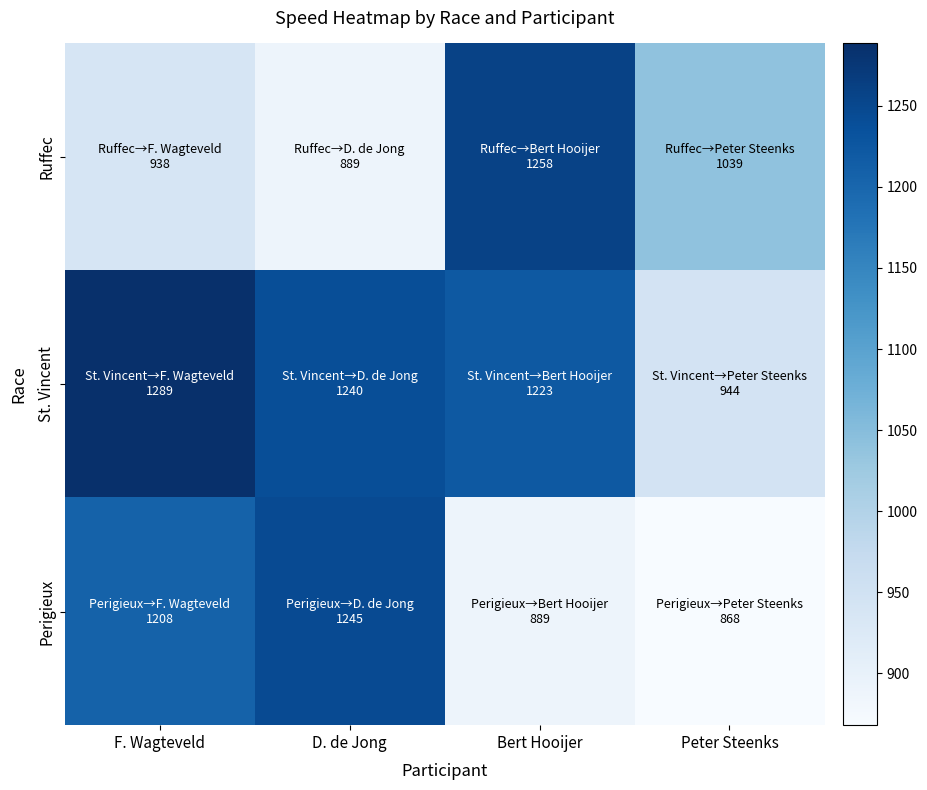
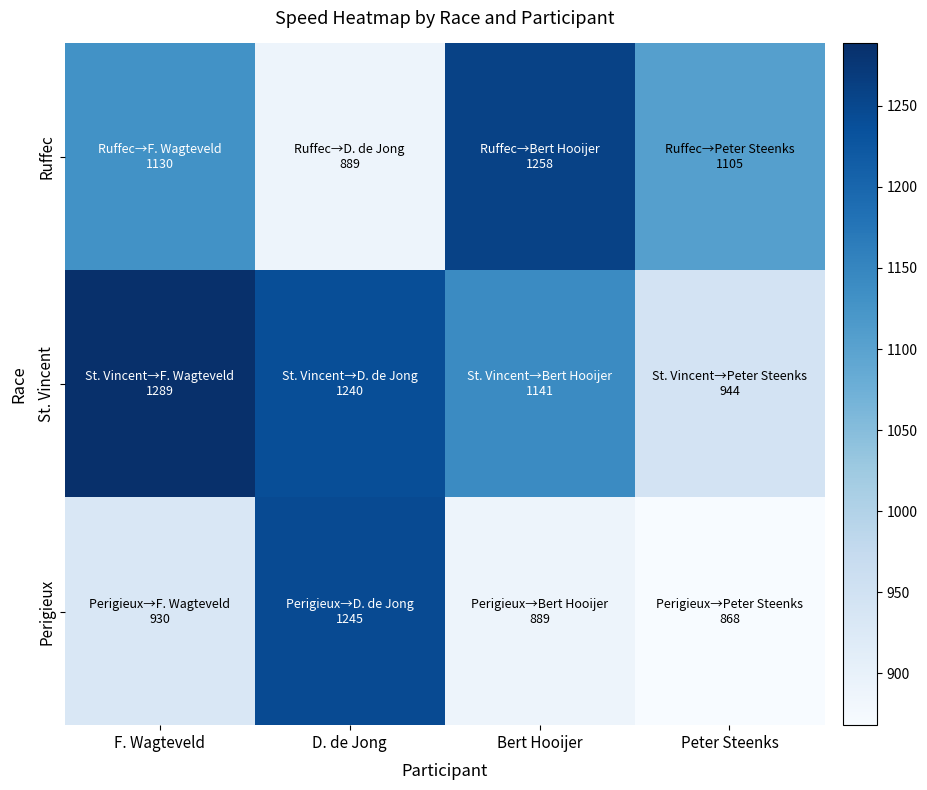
  {
    "Ruffec": {
-     "F. Wagteveld": 938,
+     "F. Wagteveld": 1130,
      "D. de Jong": 889,
      "Bert Hooijer": 1258,
-     "Peter Steenks": 1039
+     "Peter Steenks": 1105
    },
    "St. Vincent": {
      "F. Wagteveld": 1289,
      "D. de Jong": 1240,
-     "Bert Hooijer": 1223,
+     "Bert Hooijer": 1141,
      "Peter Steenks": 944
    },
    "Perigieux": {
-     "F. Wagteveld": 1208,
+     "F. Wagteveld": 930,
      "D. de Jong": 1245,
      "Bert Hooijer": 889,
      "Peter Steenks": 868
    }
  }
